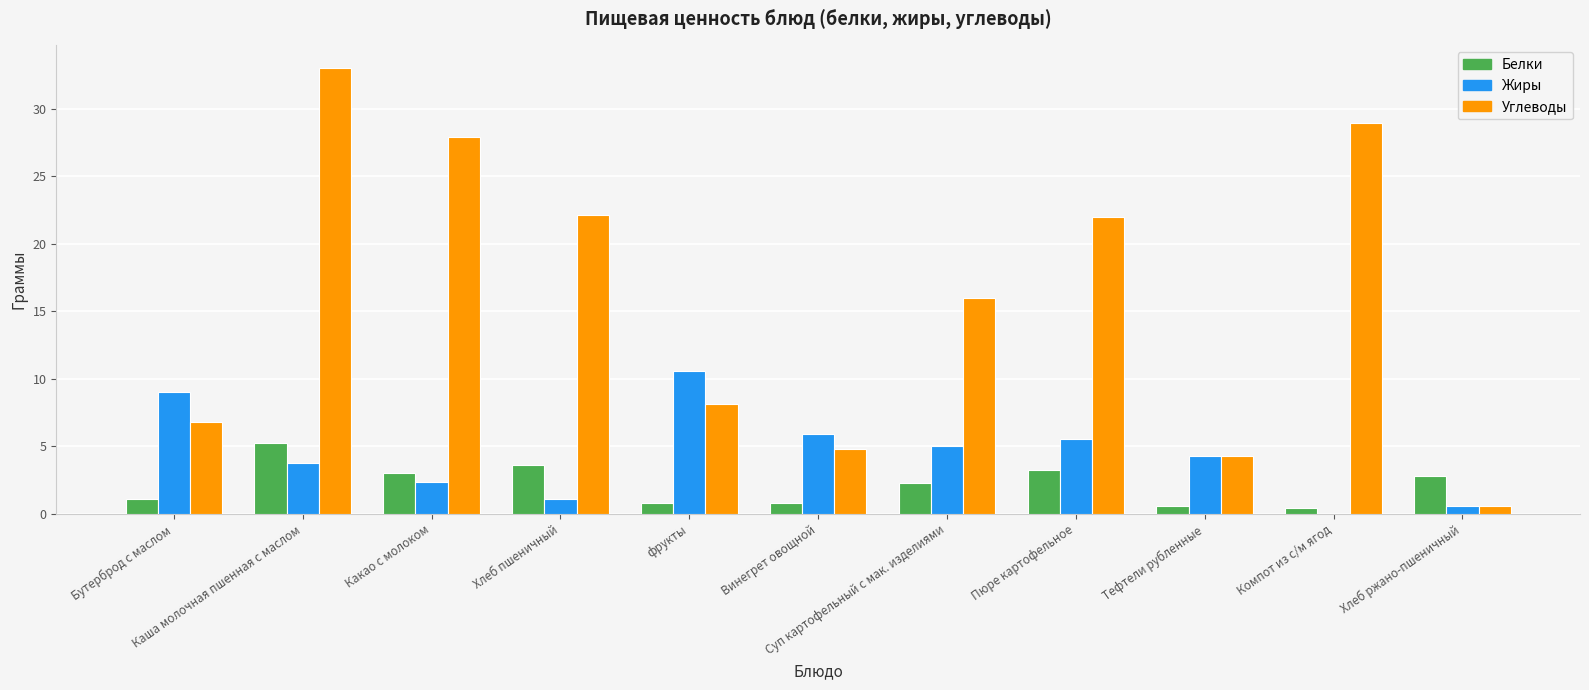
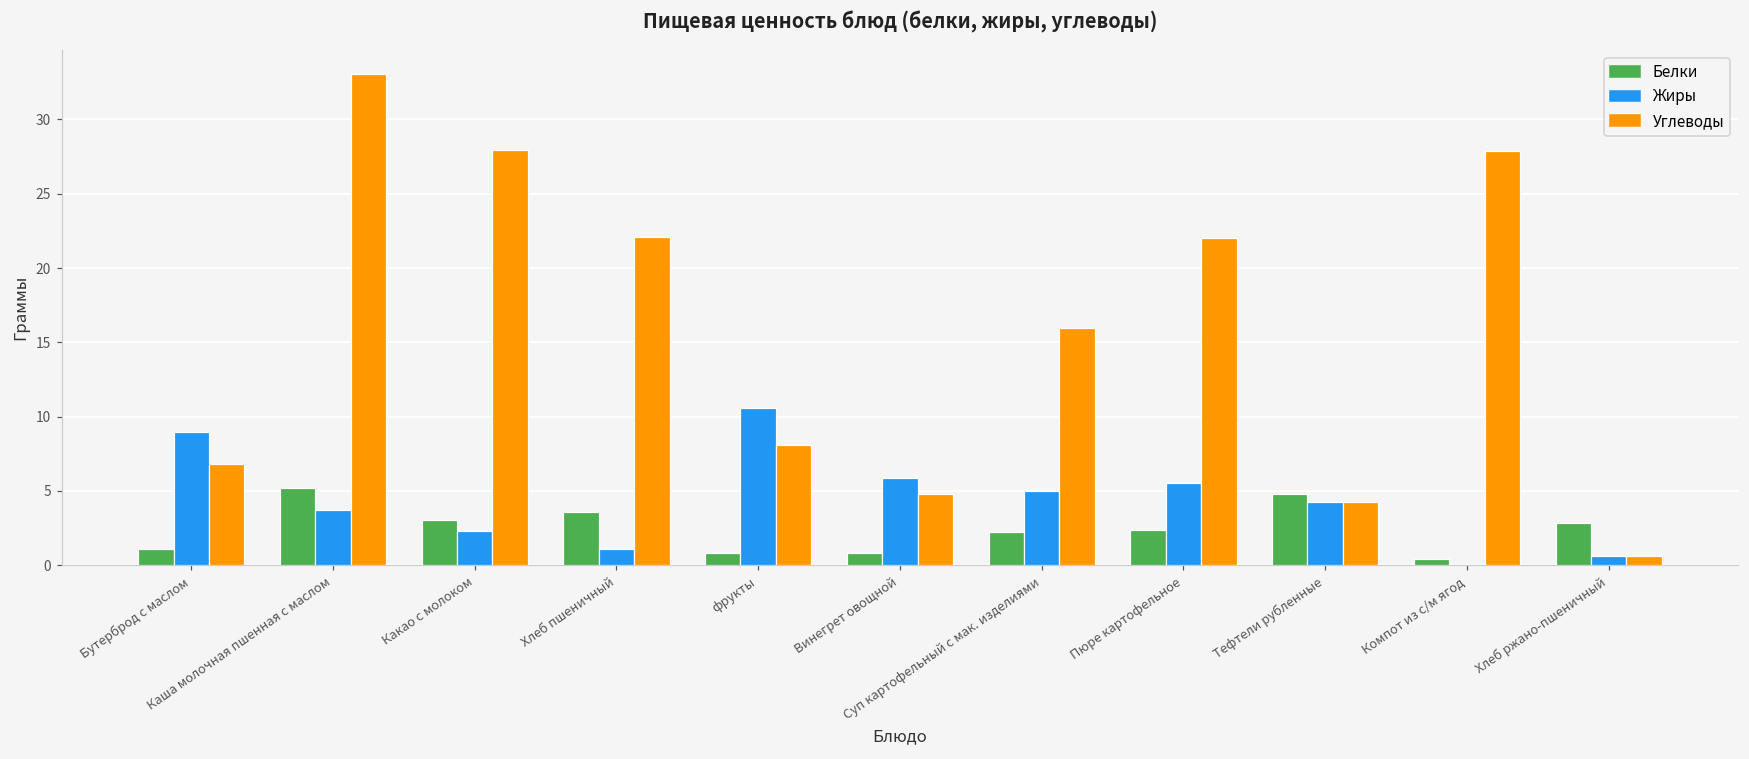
  {
    "Белки": {
      "Бутерброд с маслом": 1.1,
      "Каша молочная пшенная с маслом": 5.2,
      "Какао с молоком": 3.0,
      "Хлеб пшеничный": 3.6,
      "фрукты": 0.8,
      "Винегрет овощной": 0.8,
      "Суп картофельный с мак. изделиями": 2.3,
-     "Пюре картофельное": 3.2,
-     "Тефтели рубленные": 0.6,
+     "Пюре картофельное": 2.4,
+     "Тефтели рубленные": 4.8,
      "Компот из с/м ягод": 0.4,
      "Хлеб ржано-пшеничный": 2.8
    },
    "Жиры": {
      "Бутерброд с маслом": 9.0,
      "Каша молочная пшенная с маслом": 3.8,
      "Какао с молоком": 2.3,
      "Хлеб пшеничный": 1.1,
      "фрукты": 10.6,
      "Винегрет овощной": 5.9,
      "Суп картофельный с мак. изделиями": 5.0,
      "Пюре картофельное": 5.6,
      "Тефтели рубленные": 4.3,
      "Компот из с/м ягод": 0.0,
      "Хлеб ржано-пшеничный": 0.6
    },
    "Углеводы": {
      "Бутерброд с маслом": 6.8,
      "Каша молочная пшенная с маслом": 33.0,
      "Какао с молоком": 27.9,
      "Хлеб пшеничный": 22.1,
      "фрукты": 8.1,
      "Винегрет овощной": 4.8,
      "Суп картофельный с мак. изделиями": 16.0,
      "Пюре картофельное": 22.0,
      "Тефтели рубленные": 4.3,
-     "Компот из с/м ягод": 28.9,
+     "Компот из с/м ягод": 27.9,
      "Хлеб ржано-пшеничный": 0.6
    }
  }
